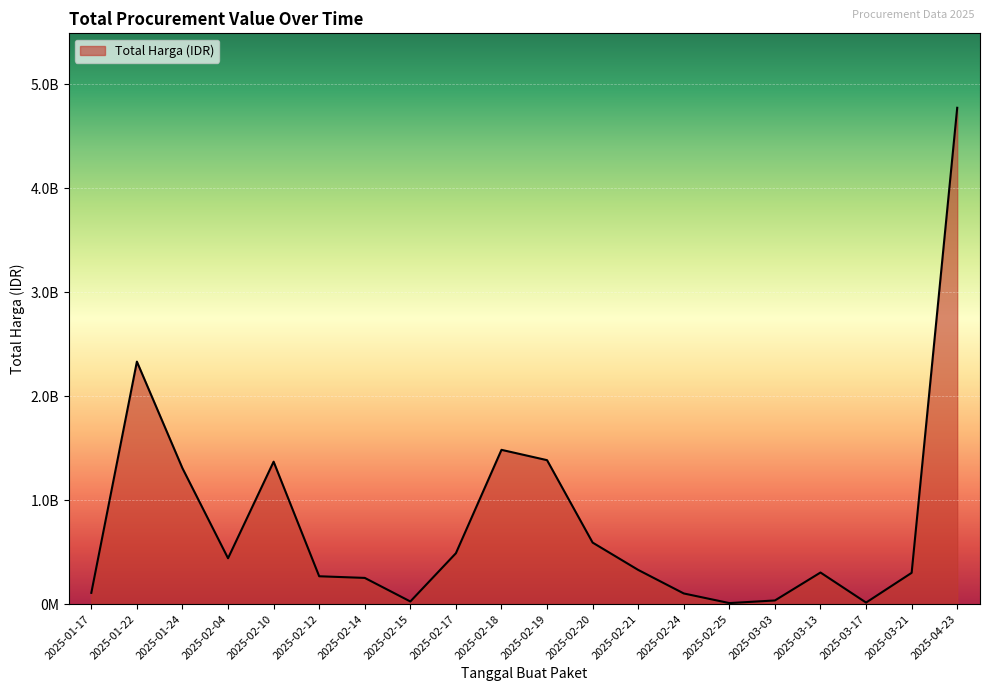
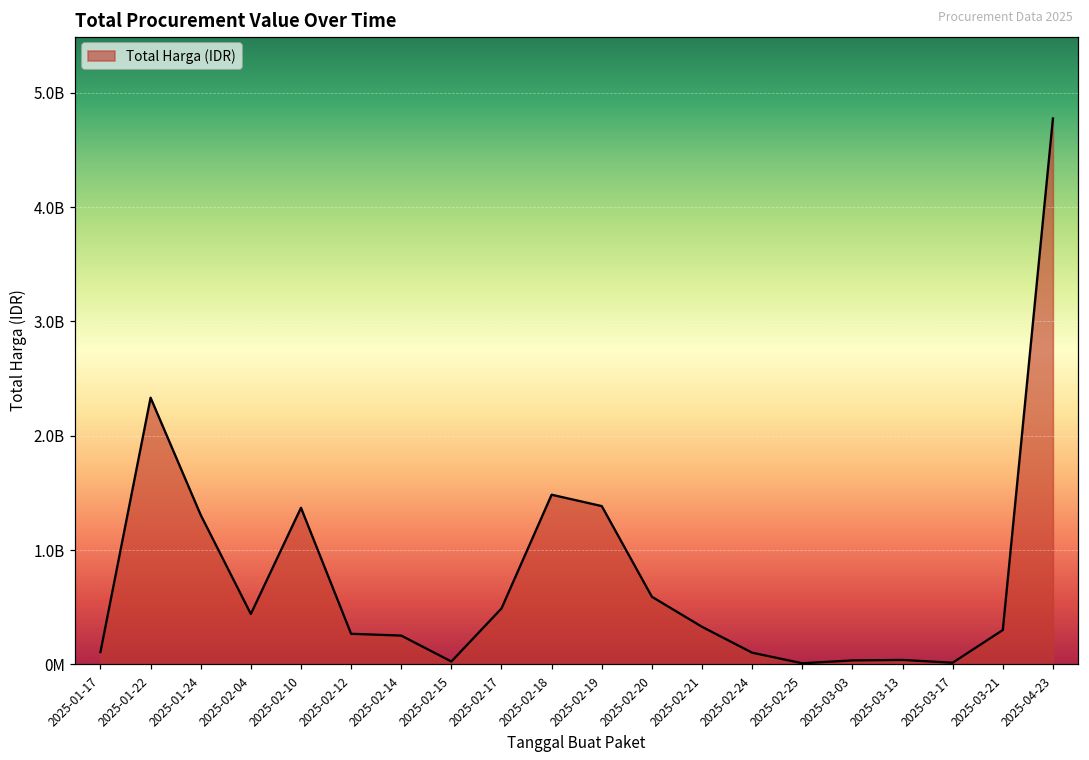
  {
    "2025-01-17": 110000000,
    "2025-01-22": 2330000000,
    "2025-01-24": 1310000000,
    "2025-02-04": 440000000,
    "2025-02-10": 1370000000,
    "2025-02-12": 270000000,
    "2025-02-14": 250000000,
    "2025-02-15": 30000000,
    "2025-02-17": 490000000,
    "2025-02-18": 1480000000,
    "2025-02-19": 1380000000,
    "2025-02-20": 590000000,
    "2025-02-21": 330000000,
    "2025-02-24": 100000000,
    "2025-02-25": 10000000,
    "2025-03-03": 30000000,
-   "2025-03-13": 300000000,
+   "2025-03-13": 40000000,
    "2025-03-17": 10000000,
    "2025-03-21": 300000000,
    "2025-04-23": 4770000000
  }
